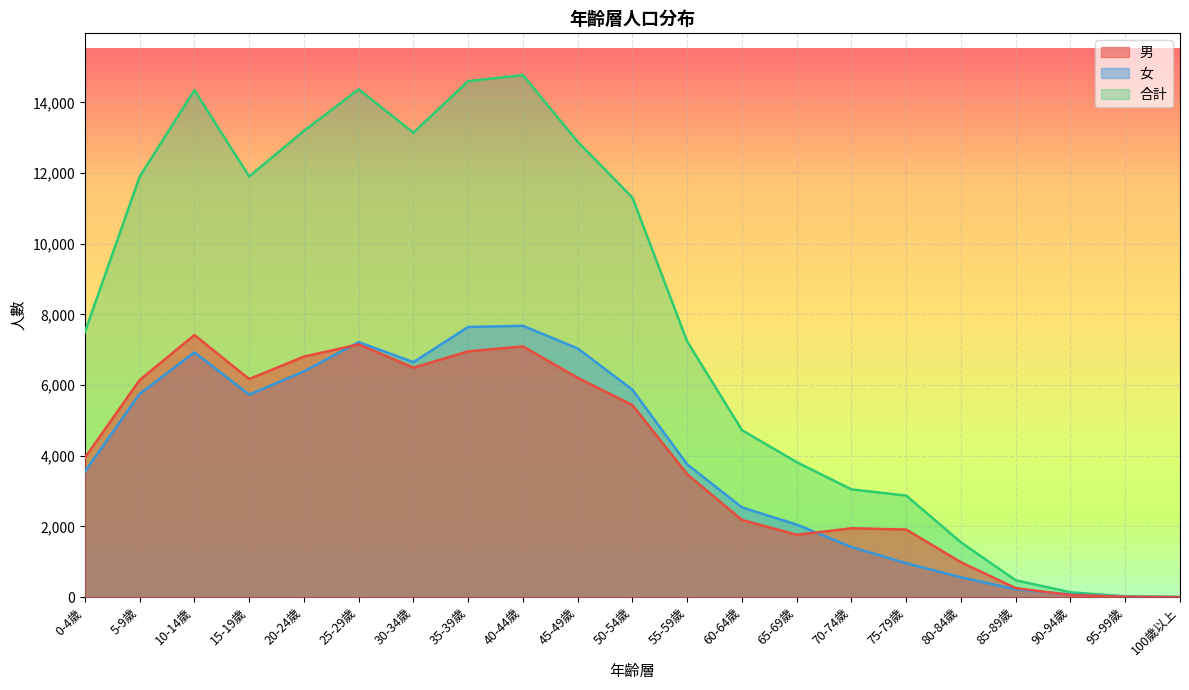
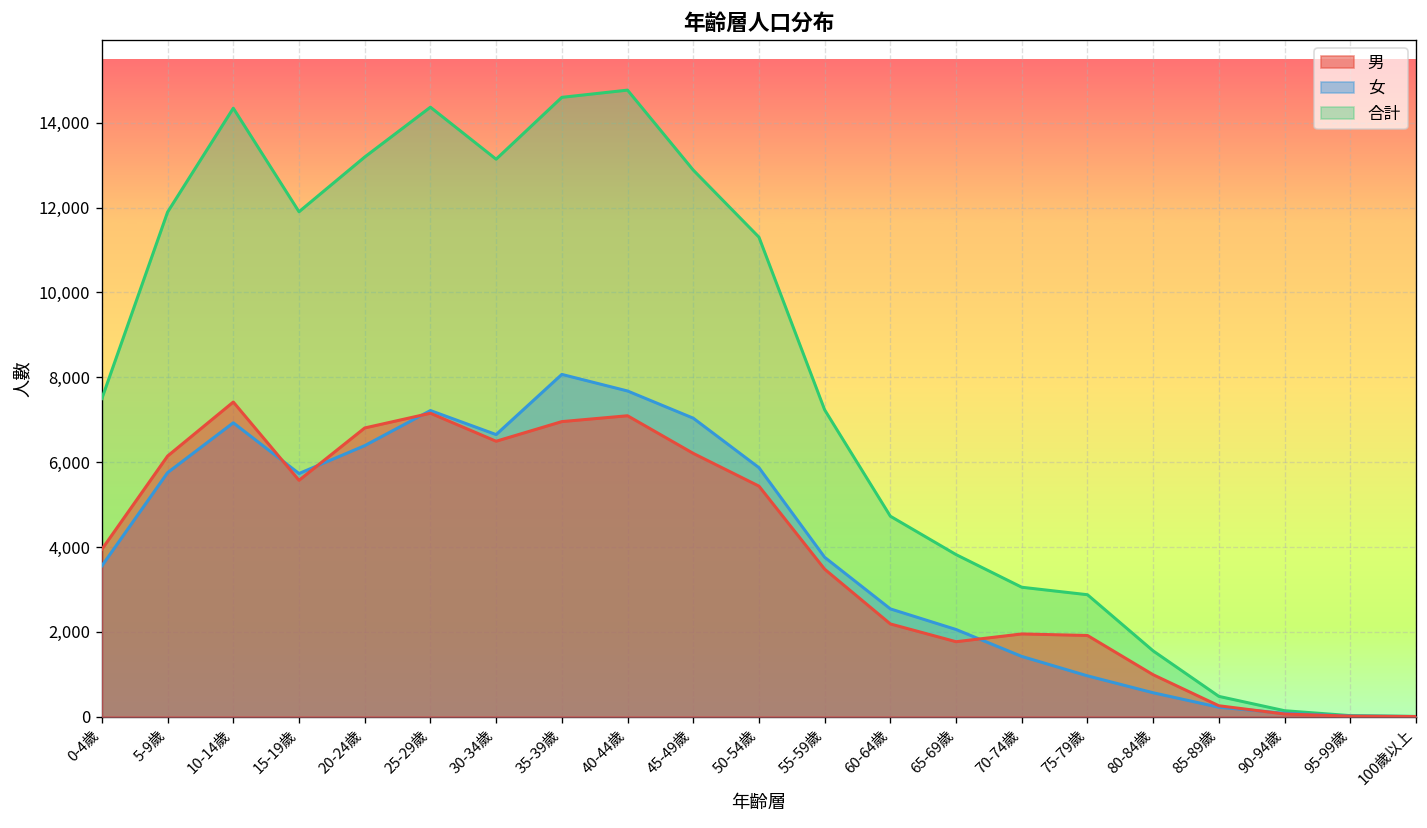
  {
    "合計": {
      "0-4歲": "7,500",
      "5-9歲": "11,900",
      "10-14歲": "14,300",
      "15-19歲": "11,900",
      "20-24歲": "13,200",
      "25-29歲": "14,400",
      "30-34歲": "13,100",
      "35-39歲": "14,600",
      "40-44歲": "14,800",
      "45-49歲": "12,900",
      "50-54歲": "11,300",
      "55-59歲": "7,200",
      "60-64歲": "4,700",
      "65-69歲": "3,800",
      "70-74歲": "3,100",
      "75-79歲": "2,900",
      "80-84歲": "1,500",
      "85-89歲": "500"
    },
    "女": {
      "0-4歲": "3,600",
      "5-9歲": "5,800",
      "10-14歲": "6,900",
      "15-19歲": "5,700",
      "20-24歲": "6,400",
      "30-34歲": "6,700",
-     "35-39歲": "7,600",
+     "35-39歲": "8,100",
      "40-44歲": "7,700",
      "45-49歲": "7,000",
      "50-54歲": "5,900",
      "55-59歲": "3,800",
      "60-64歲": "2,500",
      "65-69歲": "2,100",
      "70-74歲": "1,400",
      "75-79歲": "1,000",
      "80-84歲": "600"
    },
    "男": {
      "0-4歲": "3,900",
      "5-9歲": "6,100",
      "10-14歲": "7,400",
-     "15-19歲": "6,200",
+     "15-19歲": "5,600",
      "20-24歲": "6,800",
      "30-34歲": "6,500",
      "35-39歲": "7,000",
      "40-44歲": "7,100",
      "45-49歲": "6,200",
      "50-54歲": "5,400",
      "55-59歲": "3,500",
      "60-64歲": "2,200",
      "65-69歲": "1,800",
      "70-74歲": "1,900",
      "75-79歲": "1,900",
      "80-84歲": "1,000"
    }
  }
